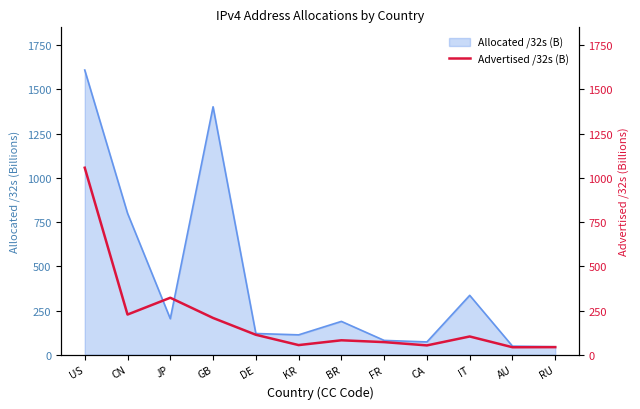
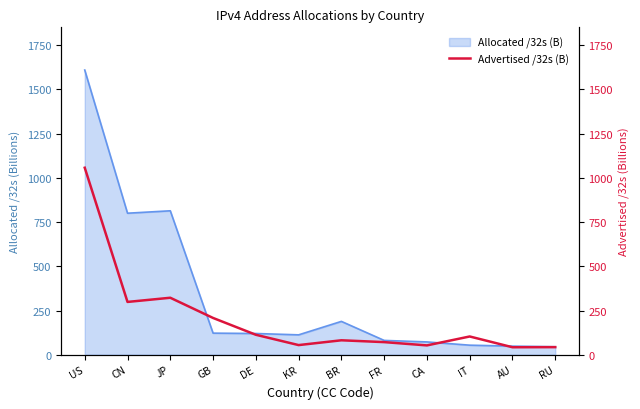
  {
    "Allocated /32s (B)": {
      "US": 1610,
      "CN": 800,
-     "JP": 200,
-     "GB": 1400,
+     "JP": 810,
+     "GB": 120,
      "DE": 120,
      "KR": 110,
      "BR": 190,
      "FR": 80,
      "CA": 70,
-     "IT": 340,
+     "IT": 50,
      "AU": 50,
      "RU": 50
    },
    "Advertised /32s (B)": {
      "US": 1060,
-     "CN": 230,
+     "CN": 300,
      "JP": 320,
      "GB": 210,
      "DE": 110,
      "KR": 50,
      "BR": 80,
      "FR": 70,
      "CA": 50,
      "IT": 100,
      "AU": 40,
      "RU": 40
    }
  }
